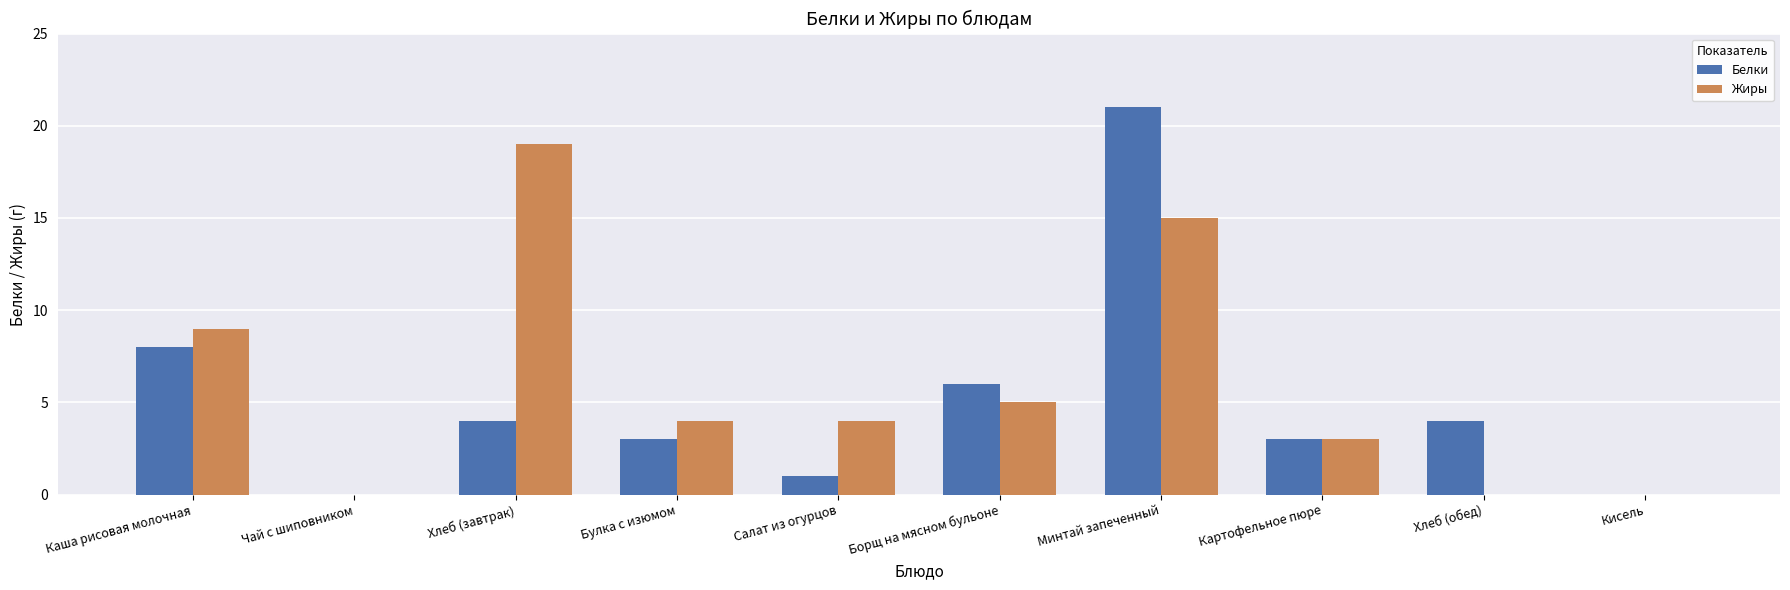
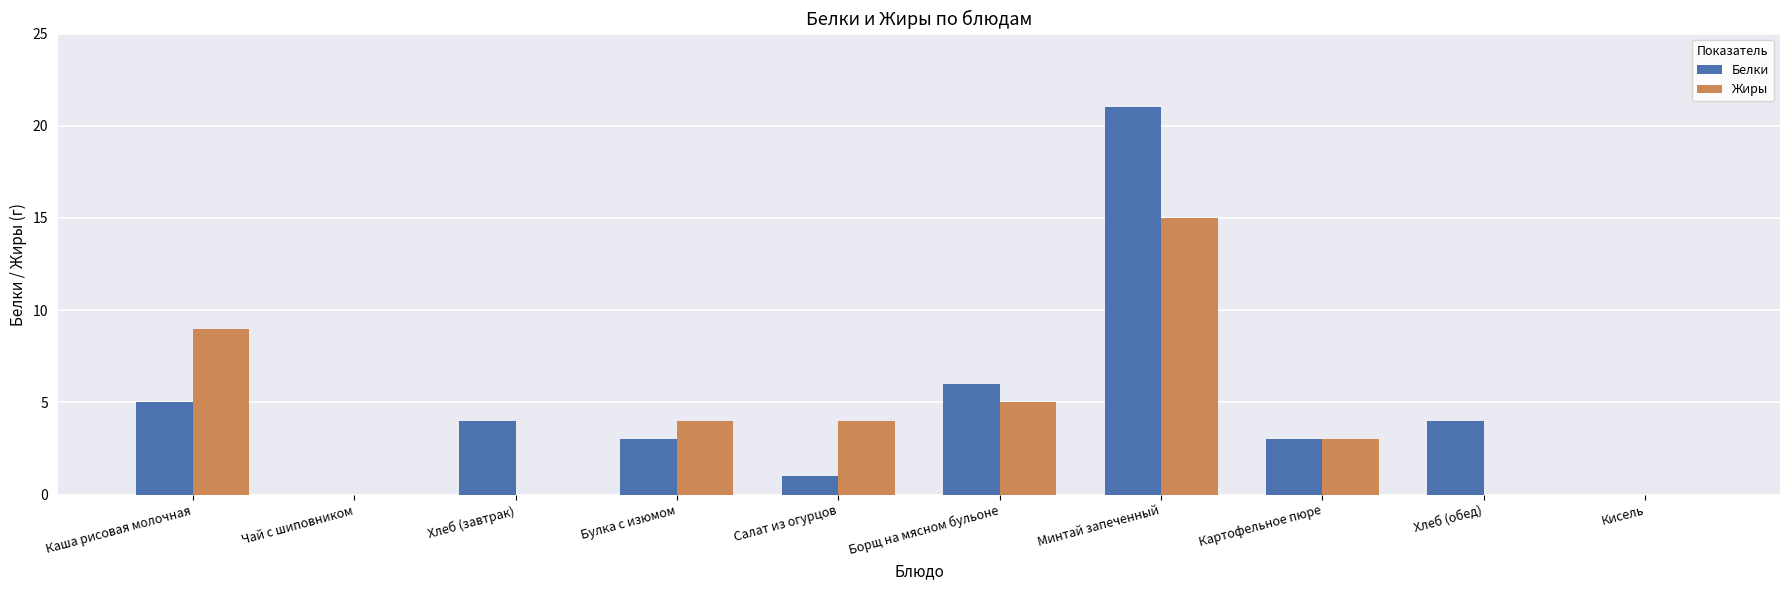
  {
    "Белки": {
-     "Каша рисовая молочная": 8,
+     "Каша рисовая молочная": 5,
      "Чай с шиповником": 0,
      "Хлеб (завтрак)": 4,
      "Булка с изюмом": 3,
      "Салат из огурцов": 1,
      "Борщ на мясном бульоне": 6,
      "Минтай запеченный": 21,
      "Картофельное пюре": 3,
      "Хлеб (обед)": 4,
      "Кисель": 0
    },
    "Жиры": {
      "Каша рисовая молочная": 9,
      "Чай с шиповником": 0,
-     "Хлеб (завтрак)": 19,
+     "Хлеб (завтрак)": 0,
      "Булка с изюмом": 4,
      "Салат из огурцов": 4,
      "Борщ на мясном бульоне": 5,
      "Минтай запеченный": 15,
      "Картофельное пюре": 3,
      "Хлеб (обед)": 0,
      "Кисель": 0
    }
  }
